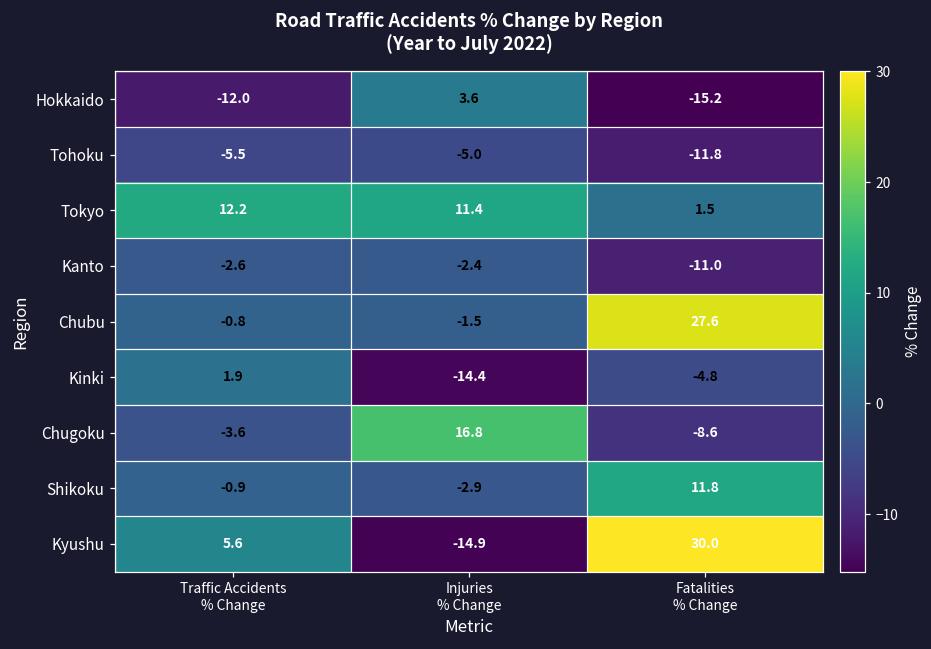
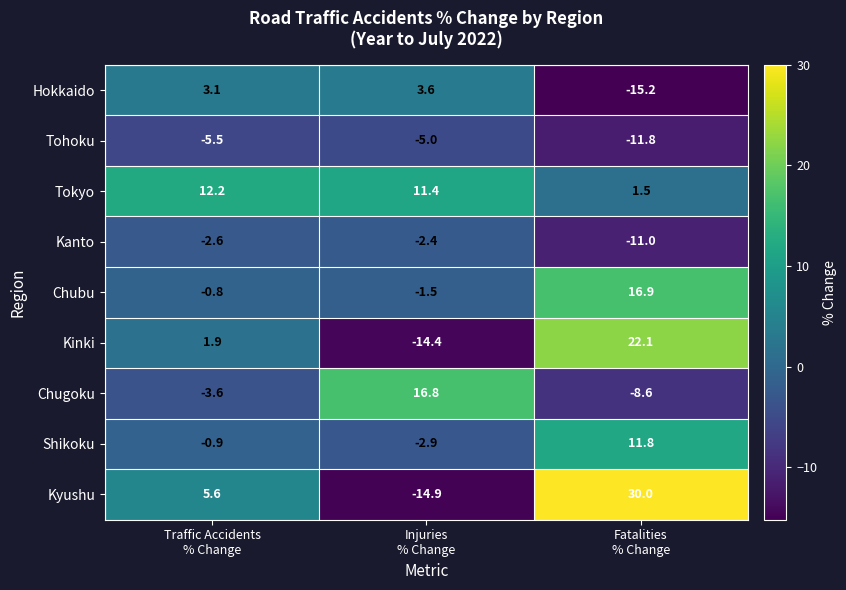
  {
    "Hokkaido": {
-     "Traffic Accidents % Change": -12.0,
+     "Traffic Accidents % Change": 3.1,
      "Injuries % Change": 3.6,
      "Fatalities % Change": -15.2
    },
    "Tohoku": {
      "Traffic Accidents % Change": -5.5,
      "Injuries % Change": -5.0,
      "Fatalities % Change": -11.8
    },
    "Tokyo": {
      "Traffic Accidents % Change": 12.2,
      "Injuries % Change": 11.4,
      "Fatalities % Change": 1.5
    },
    "Kanto": {
      "Traffic Accidents % Change": -2.6,
      "Injuries % Change": -2.4,
      "Fatalities % Change": -11.0
    },
    "Chubu": {
      "Traffic Accidents % Change": -0.8,
      "Injuries % Change": -1.5,
-     "Fatalities % Change": 27.6
+     "Fatalities % Change": 16.9
    },
    "Kinki": {
      "Traffic Accidents % Change": 1.9,
      "Injuries % Change": -14.4,
-     "Fatalities % Change": -4.8
+     "Fatalities % Change": 22.1
    },
    "Chugoku": {
      "Traffic Accidents % Change": -3.6,
      "Injuries % Change": 16.8,
      "Fatalities % Change": -8.6
    },
    "Shikoku": {
      "Traffic Accidents % Change": -0.9,
      "Injuries % Change": -2.9,
      "Fatalities % Change": 11.8
    },
    "Kyushu": {
      "Traffic Accidents % Change": 5.6,
      "Injuries % Change": -14.9,
      "Fatalities % Change": 30.0
    }
  }
